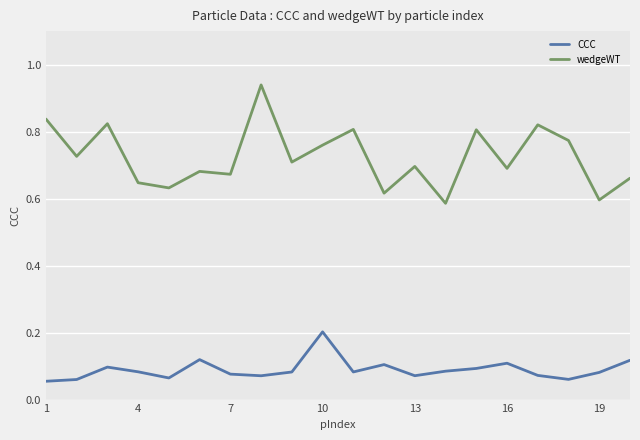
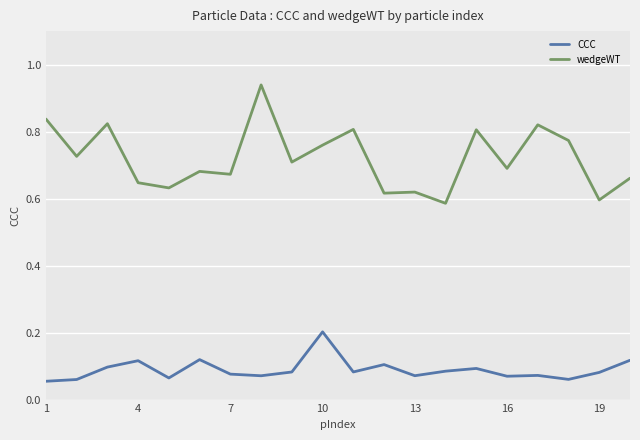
  {
    "CCC": {
      "1": 0.05,
-     "4": 0.08,
+     "4": 0.12,
      "7": 0.08,
      "10": 0.20,
      "13": 0.07,
-     "16": 0.11,
+     "16": 0.07,
      "19": 0.08
    },
    "wedgeWT": {
      "1": 0.84,
      "4": 0.65,
      "7": 0.67,
      "10": 0.76,
-     "13": 0.70,
+     "13": 0.62,
      "16": 0.69,
      "19": 0.60
    }
  }
